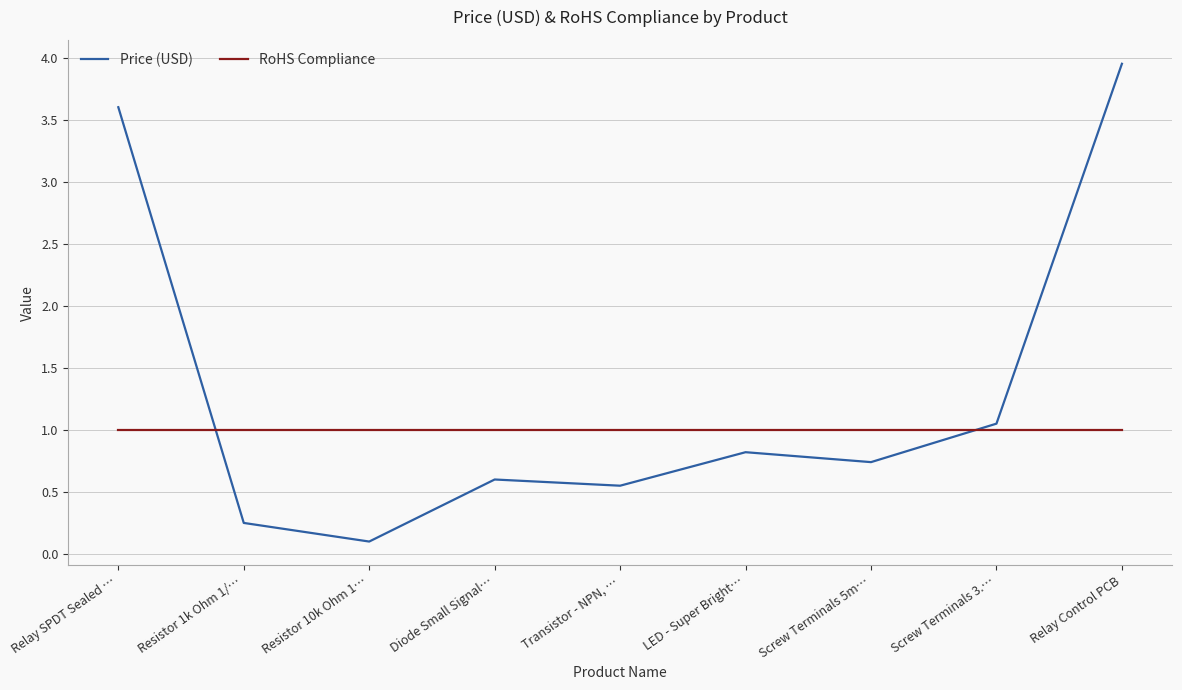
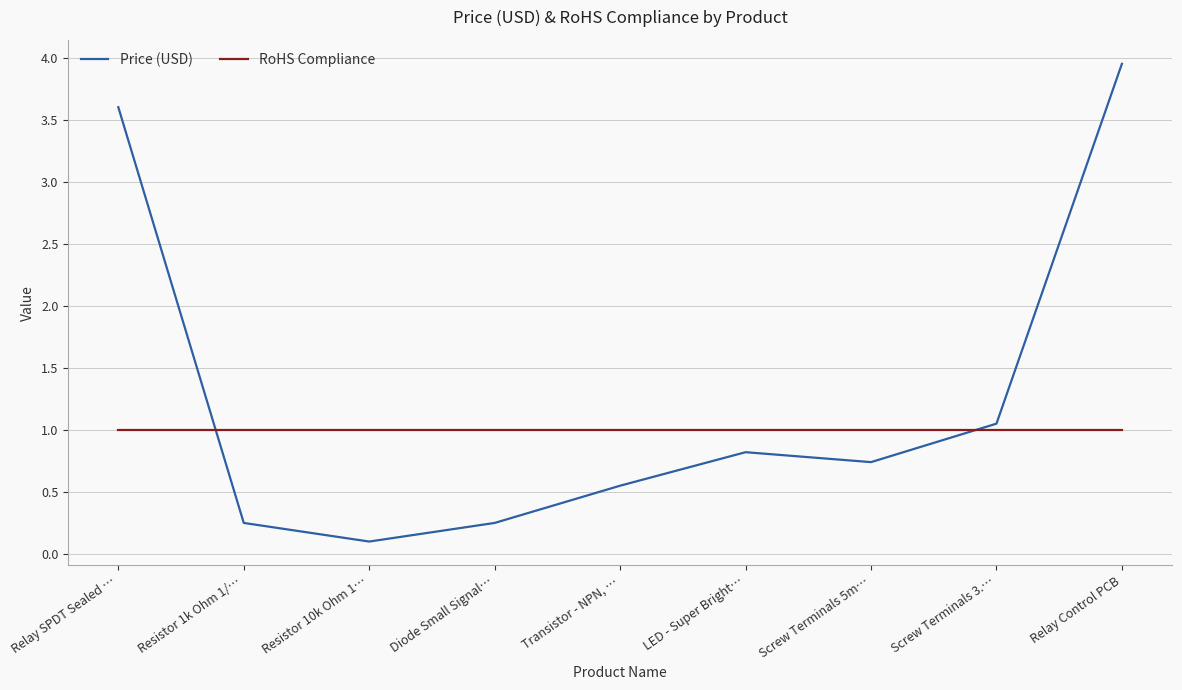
  {
    "Price (USD)": {
      "Relay SPDT Sealed …": 3.60,
      "Resistor 1k Ohm 1/…": 0.25,
      "Resistor 10k Ohm 1…": 0.10,
-     "Diode Small Signal…": 0.60,
+     "Diode Small Signal…": 0.25,
      "Transistor - NPN, …": 0.55,
      "LED - Super Bright…": 0.82,
      "Screw Terminals 5m…": 0.74,
      "Screw Terminals 3.…": 1.05,
      "Relay Control PCB": 3.95
    },
    "RoHS Compliance": {
      "Relay SPDT Sealed …": 1.00,
      "Resistor 1k Ohm 1/…": 1.00,
      "Resistor 10k Ohm 1…": 1.00,
      "Diode Small Signal…": 1.00,
      "Transistor - NPN, …": 1.00,
      "LED - Super Bright…": 1.00,
      "Screw Terminals 5m…": 1.00,
      "Screw Terminals 3.…": 1.00,
      "Relay Control PCB": 1.00
    }
  }
